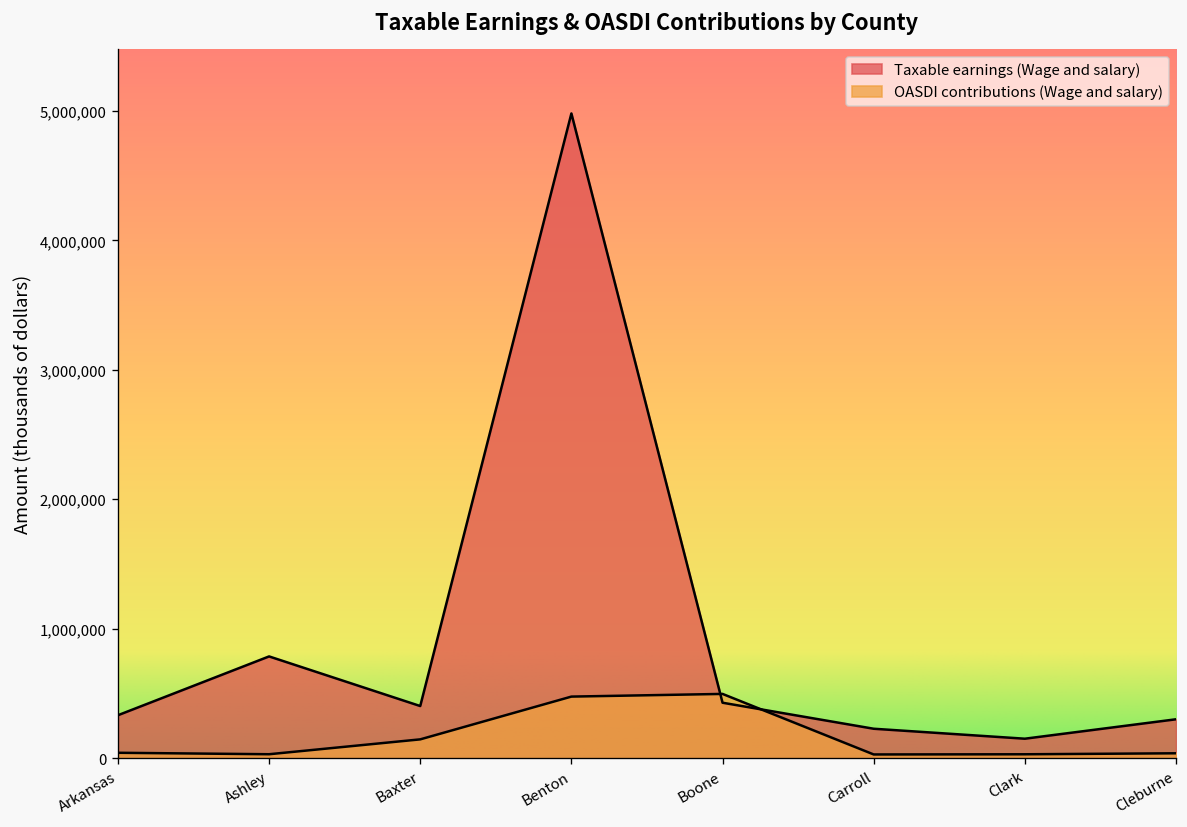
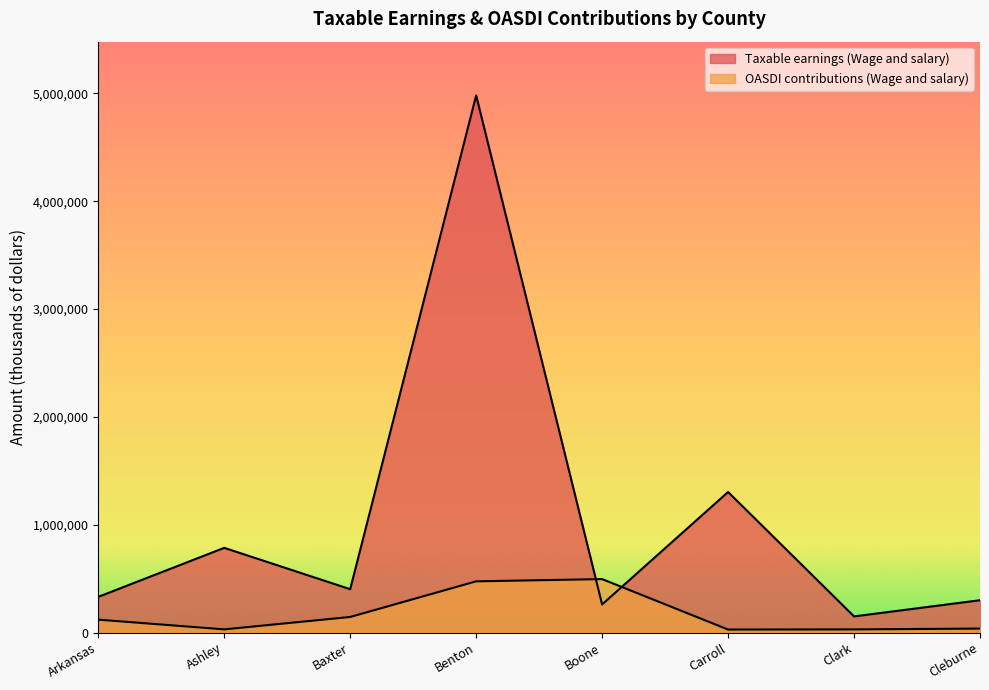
  {
    "Taxable earnings (Wage and salary)": {
      "Arkansas": "330,000",
      "Ashley": "790,000",
      "Baxter": "400,000",
      "Benton": "4,980,000",
-     "Boone": "430,000",
-     "Carroll": "230,000",
+     "Boone": "260,000",
+     "Carroll": "1,300,000",
      "Clark": "150,000",
      "Cleburne": "300,000"
    },
    "OASDI contributions (Wage and salary)": {
-     "Arkansas": "40,000",
+     "Arkansas": "120,000",
      "Ashley": "30,000",
      "Baxter": "140,000",
      "Benton": "480,000",
      "Boone": "500,000",
      "Carroll": "30,000",
      "Clark": "30,000",
      "Cleburne": "40,000"
    }
  }
